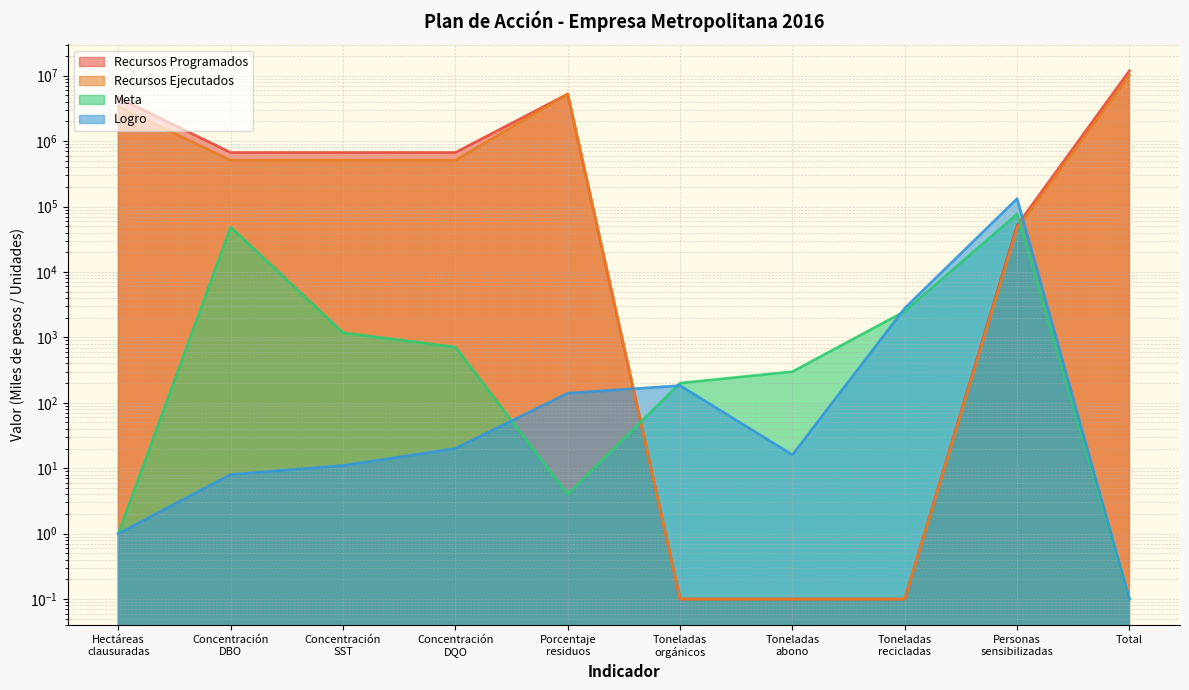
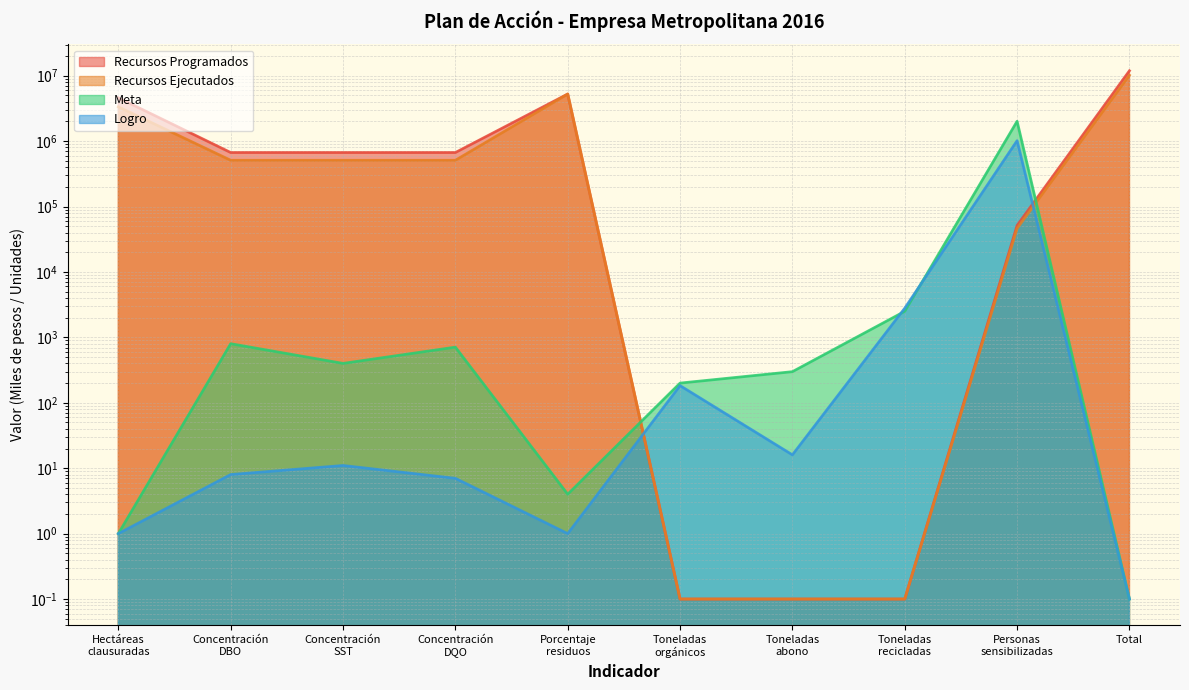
  {
    "Meta": {
-     "Concentración DBO": 50000,
-     "Concentración SST": 1200,
+     "Concentración DBO": 800,
+     "Concentración SST": 400,
      "Concentración DQO": 700,
      "Porcentaje residuos": 4,
      "Toneladas abono": 300,
      "Toneladas recicladas": 2500,
-     "Personas sensibilizadas": 80000
+     "Personas sensibilizadas": 2000000
    },
    "Logro": {
      "Concentración DBO": 8,
      "Concentración SST": 11,
-     "Concentración DQO": 20,
-     "Porcentaje residuos": 140,
+     "Concentración DQO": 7,
+     "Porcentaje residuos": 1,
      "Toneladas abono": 16,
      "Toneladas recicladas": 2800,
-     "Personas sensibilizadas": 130000
+     "Personas sensibilizadas": 1000000
    }
  }
